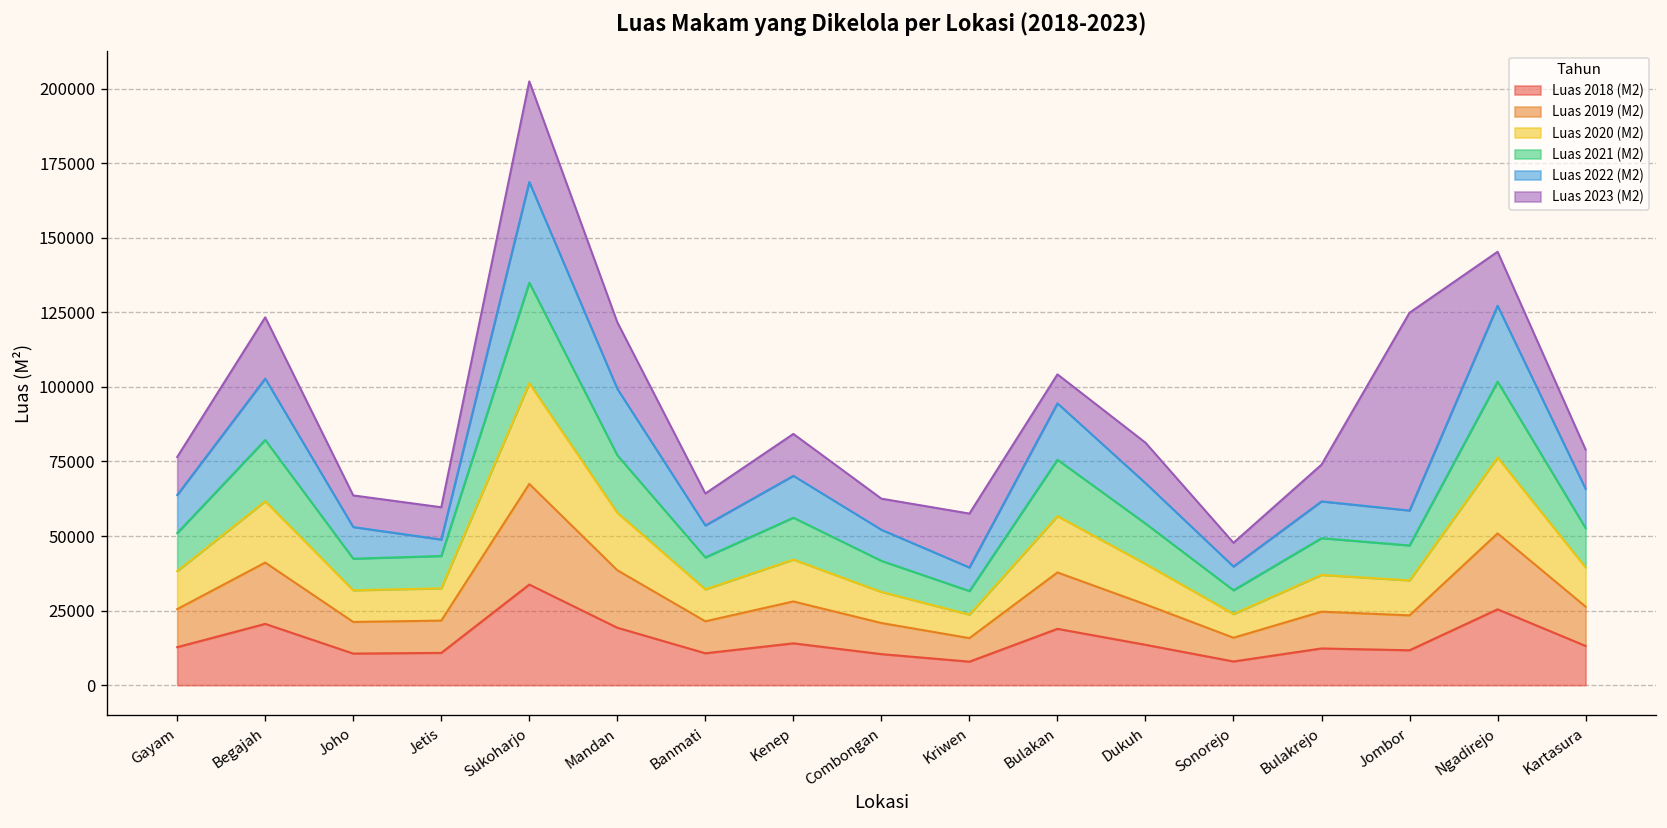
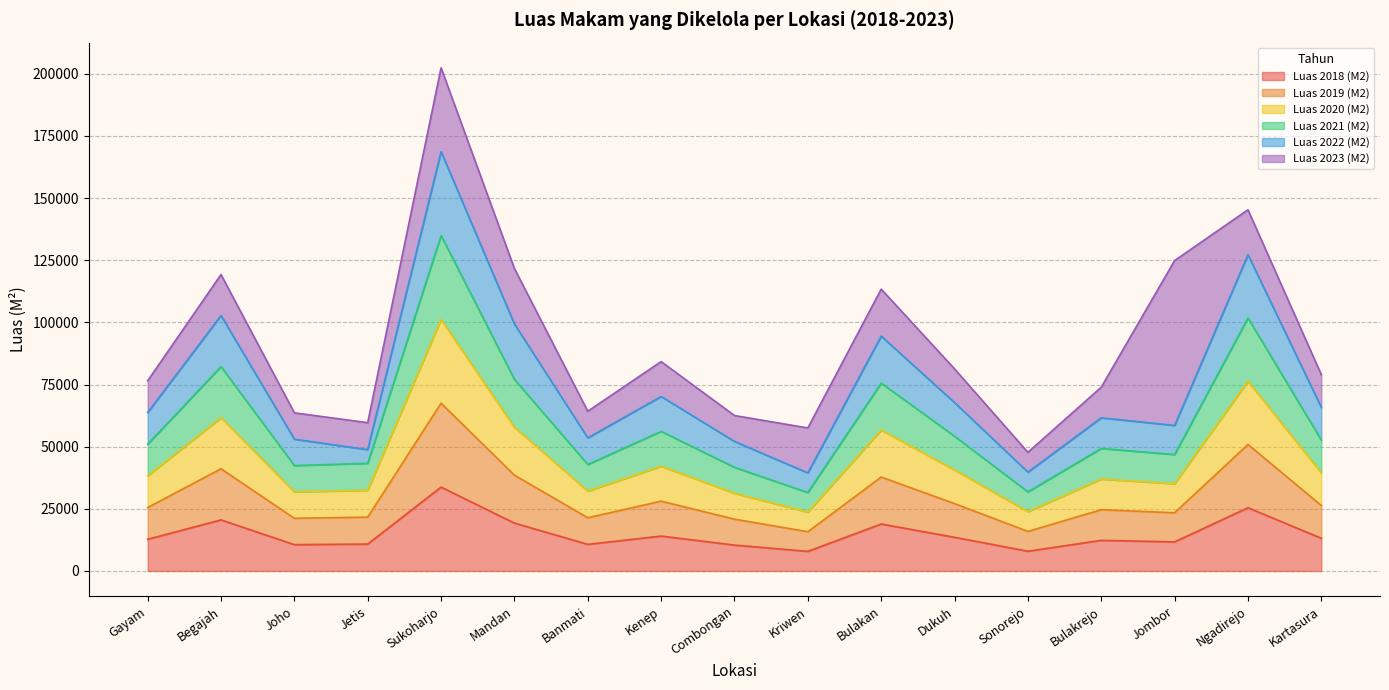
  {
    "Luas 2020 (M2)": {
      "Gayam": 13000,
      "Begajah": 21000,
      "Joho": 11000,
      "Jetis": 11000,
      "Sukoharjo": 34000,
      "Mandan": 19000,
      "Banmati": 11000,
      "Kenep": 14000,
      "Combongan": 10000,
      "Kriwen": 8000,
      "Bulakan": 19000,
      "Dukuh": 14000,
      "Sonorejo": 8000,
      "Bulakrejo": 12000,
      "Jombor": 12000,
      "Ngadirejo": 25000,
      "Kartasura": 13000
    },
    "Luas 2021 (M2)": {
      "Gayam": 13000,
      "Begajah": 21000,
      "Joho": 11000,
      "Jetis": 11000,
      "Sukoharjo": 34000,
      "Mandan": 19000,
      "Banmati": 11000,
      "Kenep": 14000,
      "Combongan": 10000,
      "Kriwen": 8000,
      "Bulakan": 19000,
      "Dukuh": 14000,
      "Sonorejo": 8000,
      "Bulakrejo": 12000,
      "Jombor": 12000,
      "Ngadirejo": 25000,
      "Kartasura": 13000
    },
    "Luas 2022 (M2)": {
      "Gayam": 13000,
      "Begajah": 21000,
      "Joho": 11000,
      "Jetis": 6000,
      "Sukoharjo": 34000,
      "Mandan": 22000,
      "Banmati": 11000,
      "Kenep": 14000,
      "Combongan": 10000,
      "Kriwen": 8000,
      "Bulakan": 19000,
      "Dukuh": 14000,
      "Sonorejo": 8000,
      "Bulakrejo": 12000,
      "Jombor": 12000,
      "Ngadirejo": 25000,
      "Kartasura": 13000
    },
    "Luas 2023 (M2)": {
      "Gayam": 13000,
-     "Begajah": 21000,
+     "Begajah": 16000,
      "Joho": 11000,
      "Jetis": 11000,
      "Sukoharjo": 34000,
      "Mandan": 22000,
      "Banmati": 11000,
      "Kenep": 14000,
      "Combongan": 10000,
      "Kriwen": 18000,
-     "Bulakan": 10000,
+     "Bulakan": 19000,
      "Dukuh": 14000,
      "Sonorejo": 8000,
      "Bulakrejo": 12000,
      "Jombor": 66000,
      "Ngadirejo": 18000,
      "Kartasura": 13000
    }
  }
